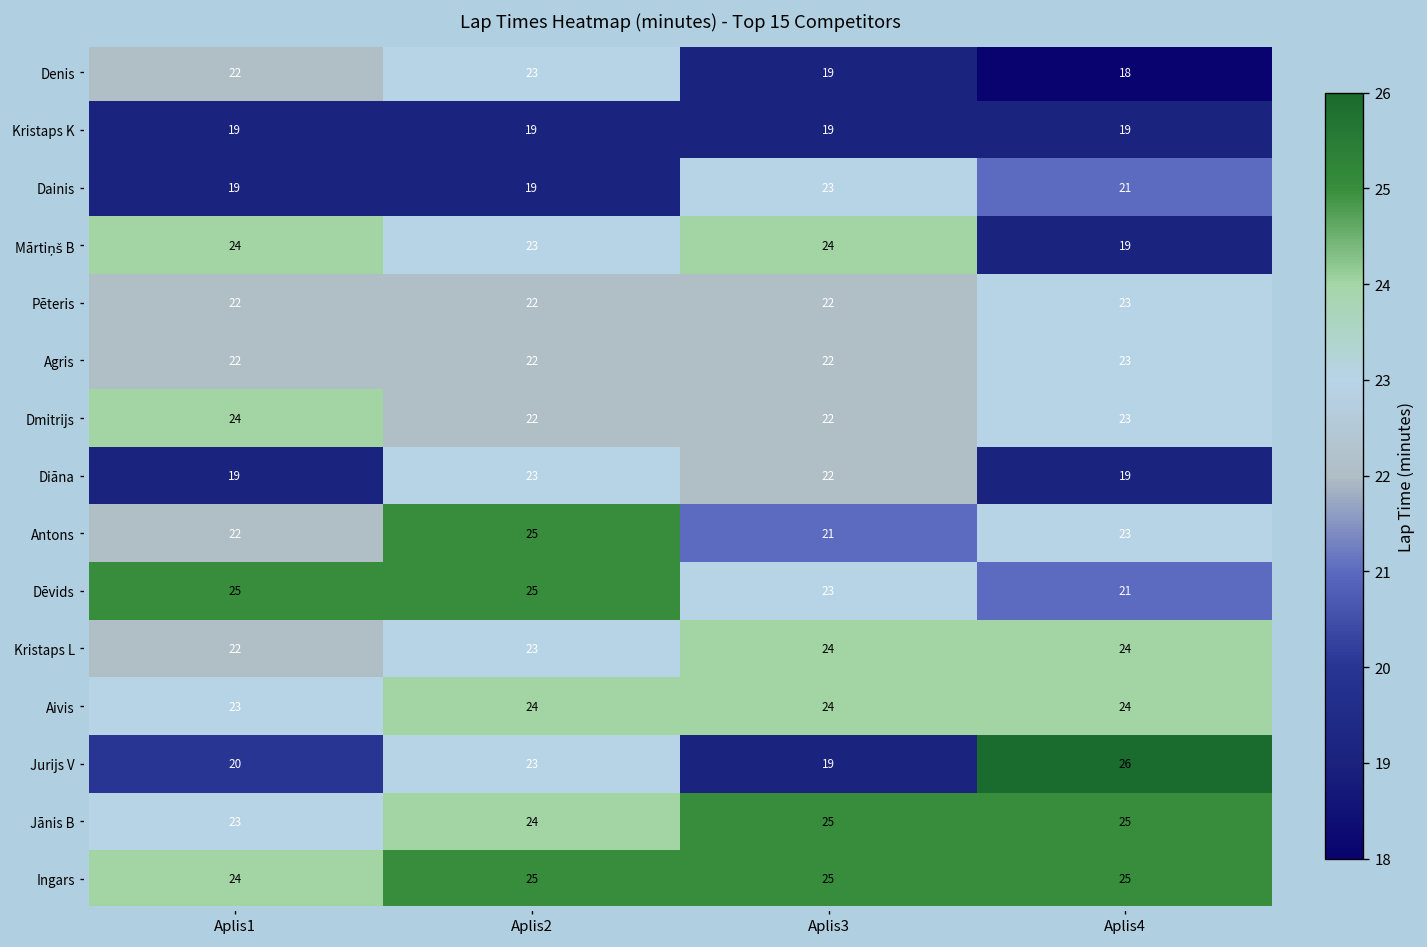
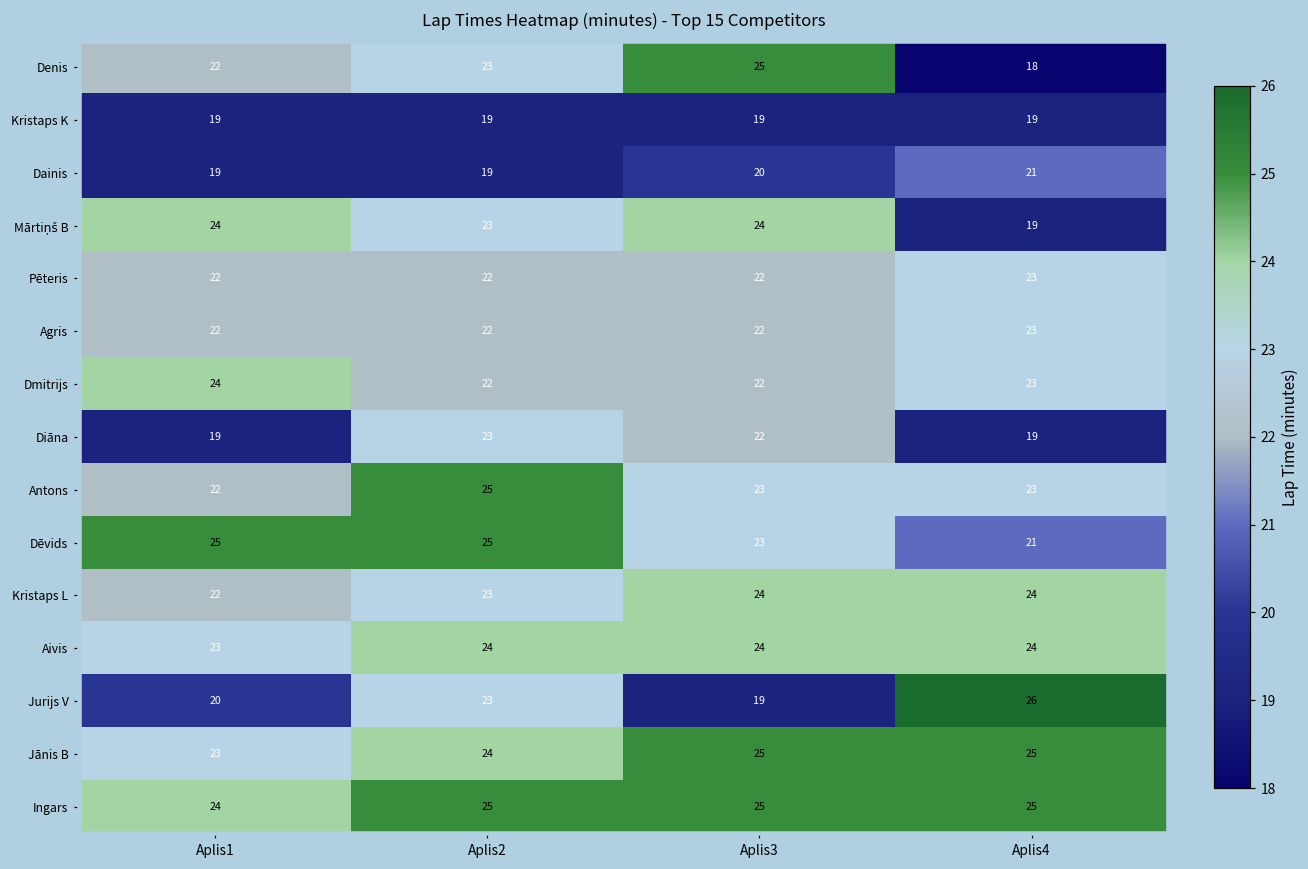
  {
    "Denis": {
      "Aplis1": 22,
      "Aplis2": 23,
-     "Aplis3": 19,
+     "Aplis3": 25,
      "Aplis4": 18
    },
    "Kristaps K": {
      "Aplis1": 19,
      "Aplis2": 19,
      "Aplis3": 19,
      "Aplis4": 19
    },
    "Dainis": {
      "Aplis1": 19,
      "Aplis2": 19,
-     "Aplis3": 23,
+     "Aplis3": 20,
      "Aplis4": 21
    },
    "Mārtiņš B": {
      "Aplis1": 24,
      "Aplis2": 23,
      "Aplis3": 24,
      "Aplis4": 19
    },
    "Pēteris": {
      "Aplis1": 22,
      "Aplis2": 22,
      "Aplis3": 22,
      "Aplis4": 23
    },
    "Agris": {
      "Aplis1": 22,
      "Aplis2": 22,
      "Aplis3": 22,
      "Aplis4": 23
    },
    "Dmitrijs": {
      "Aplis1": 24,
      "Aplis2": 22,
      "Aplis3": 22,
      "Aplis4": 23
    },
    "Diāna": {
      "Aplis1": 19,
      "Aplis2": 23,
      "Aplis3": 22,
      "Aplis4": 19
    },
    "Antons": {
      "Aplis1": 22,
      "Aplis2": 25,
-     "Aplis3": 21,
+     "Aplis3": 23,
      "Aplis4": 23
    },
    "Dēvids": {
      "Aplis1": 25,
      "Aplis2": 25,
      "Aplis3": 23,
      "Aplis4": 21
    },
    "Kristaps L": {
      "Aplis1": 22,
      "Aplis2": 23,
      "Aplis3": 24,
      "Aplis4": 24
    },
    "Aivis": {
      "Aplis1": 23,
      "Aplis2": 24,
      "Aplis3": 24,
      "Aplis4": 24
    },
    "Jurijs V": {
      "Aplis1": 20,
      "Aplis2": 23,
      "Aplis3": 19,
      "Aplis4": 26
    },
    "Jānis B": {
      "Aplis1": 23,
      "Aplis2": 24,
      "Aplis3": 25,
      "Aplis4": 25
    },
    "Ingars": {
      "Aplis1": 24,
      "Aplis2": 25,
      "Aplis3": 25,
      "Aplis4": 25
    }
  }
